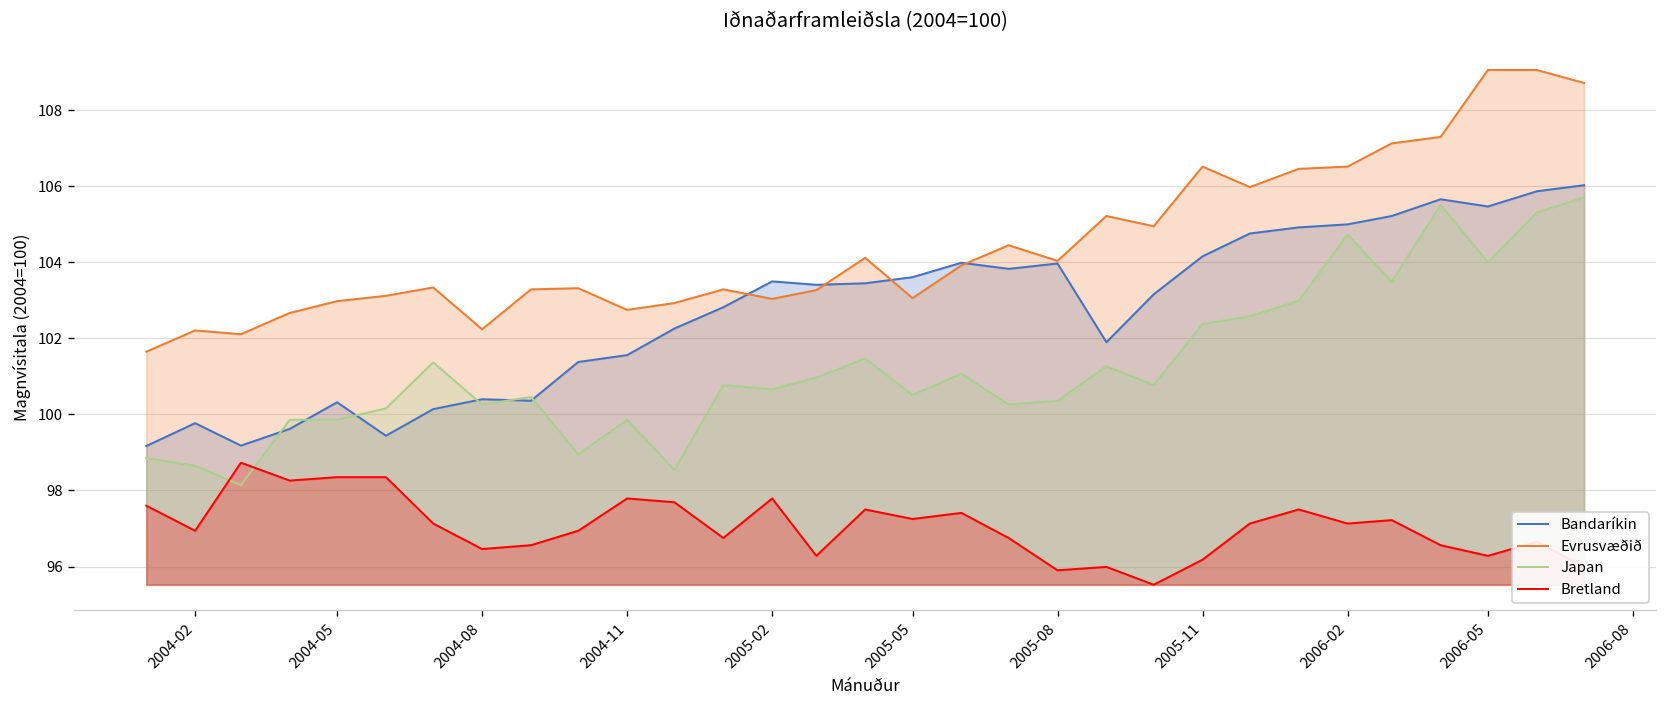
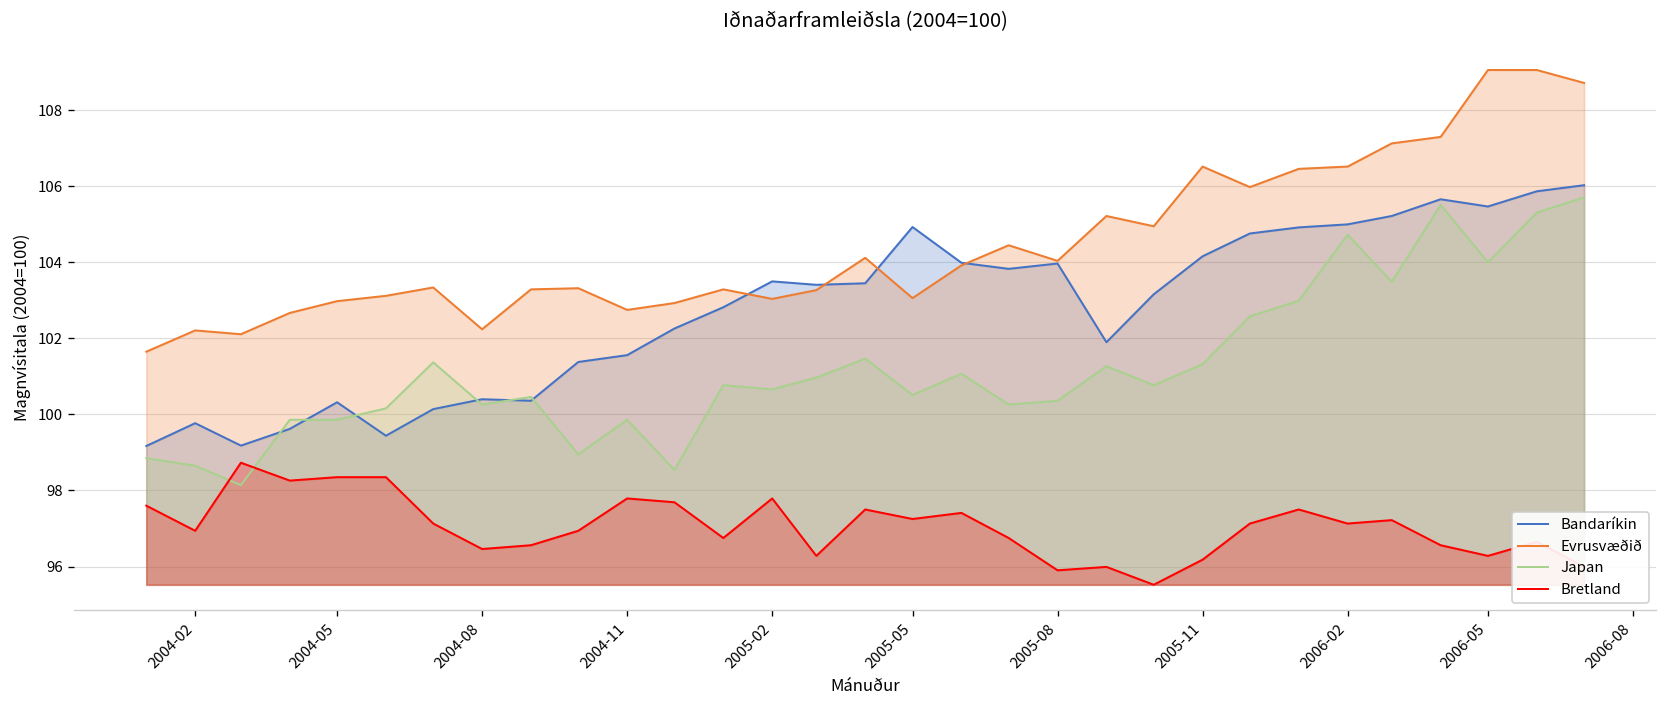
  {
    "Bandaríkin": {
      "2004-02": 99.8,
      "2004-05": 100.3,
      "2004-08": 100.4,
      "2004-11": 101.6,
      "2005-02": 103.5,
-     "2005-05": 103.6,
+     "2005-05": 104.9,
      "2005-11": 104.2,
      "2006-02": 105.0,
      "2006-05": 105.5
    },
    "Evrusvæðið": {
      "2004-02": 102.2,
      "2004-05": 103.0,
      "2004-08": 102.2,
      "2004-11": 102.8,
      "2005-02": 103.0,
      "2005-05": 103.1,
      "2005-11": 106.5,
      "2006-02": 106.5,
      "2006-05": 109.1
    },
    "Japan": {
      "2004-02": 98.7,
      "2004-05": 99.9,
      "2004-08": 100.3,
      "2004-11": 99.9,
      "2005-02": 100.7,
      "2005-05": 100.5,
      "2005-08": 100.4,
-     "2005-11": 102.4,
+     "2005-11": 101.3,
      "2006-02": 104.7,
      "2006-05": 104.0
    },
    "Bretland": {
      "2004-02": 96.9,
      "2004-05": 98.4,
      "2004-08": 96.5,
      "2004-11": 97.8,
      "2005-02": 97.8,
      "2005-05": 97.3,
      "2005-08": 95.9,
      "2005-11": 96.2,
      "2006-02": 97.1,
      "2006-05": 96.3
    }
  }
